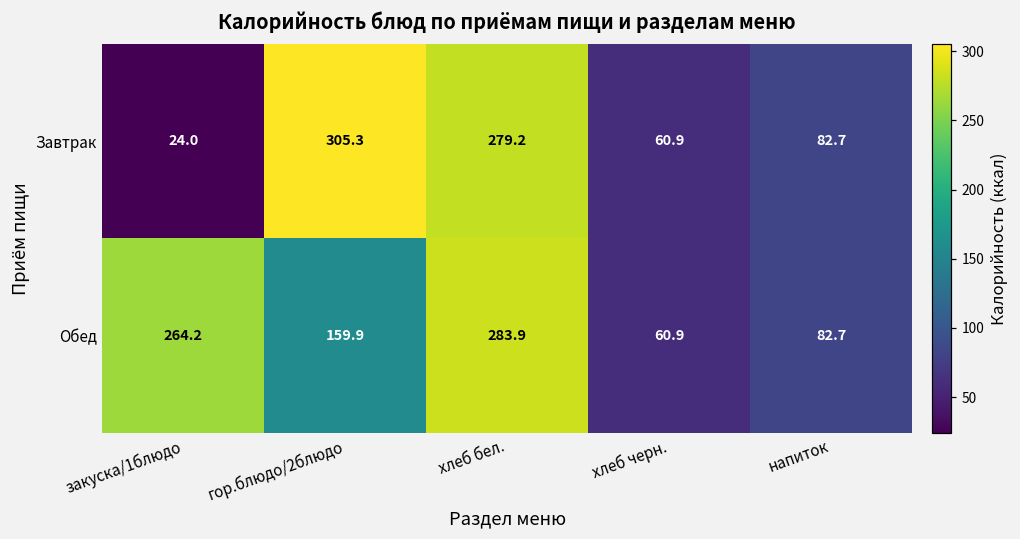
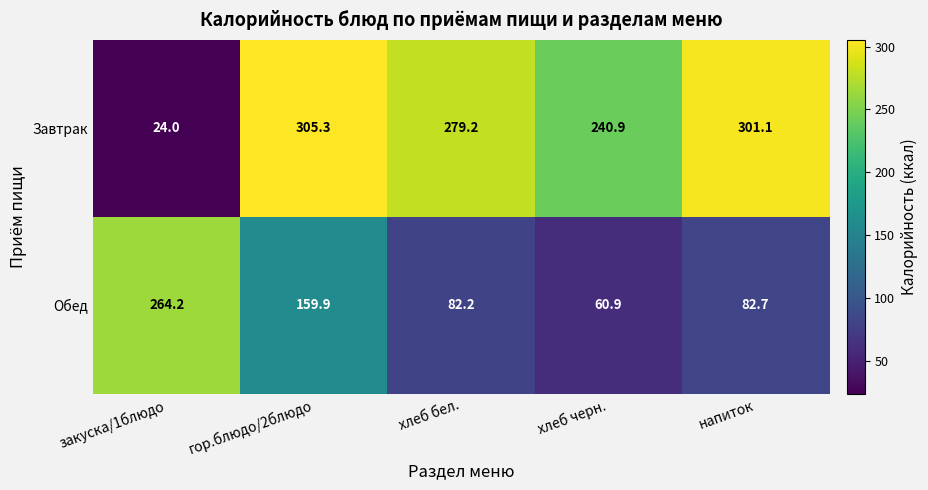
  {
    "Завтрак": {
      "закуска/1блюдо": 24.0,
      "гор.блюдо/2блюдо": 305.3,
      "хлеб бел.": 279.2,
-     "хлеб черн.": 60.9,
-     "напиток": 82.7
+     "хлеб черн.": 240.9,
+     "напиток": 301.1
    },
    "Обед": {
      "закуска/1блюдо": 264.2,
      "гор.блюдо/2блюдо": 159.9,
-     "хлеб бел.": 283.9,
+     "хлеб бел.": 82.2,
      "хлеб черн.": 60.9,
      "напиток": 82.7
    }
  }
